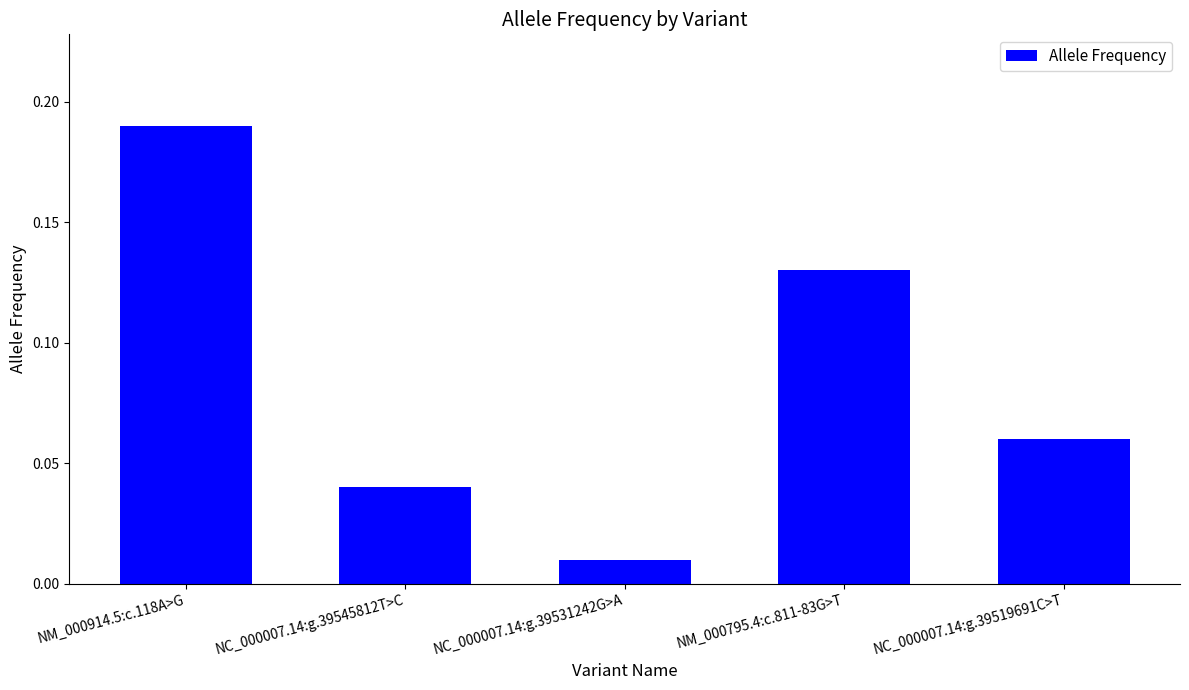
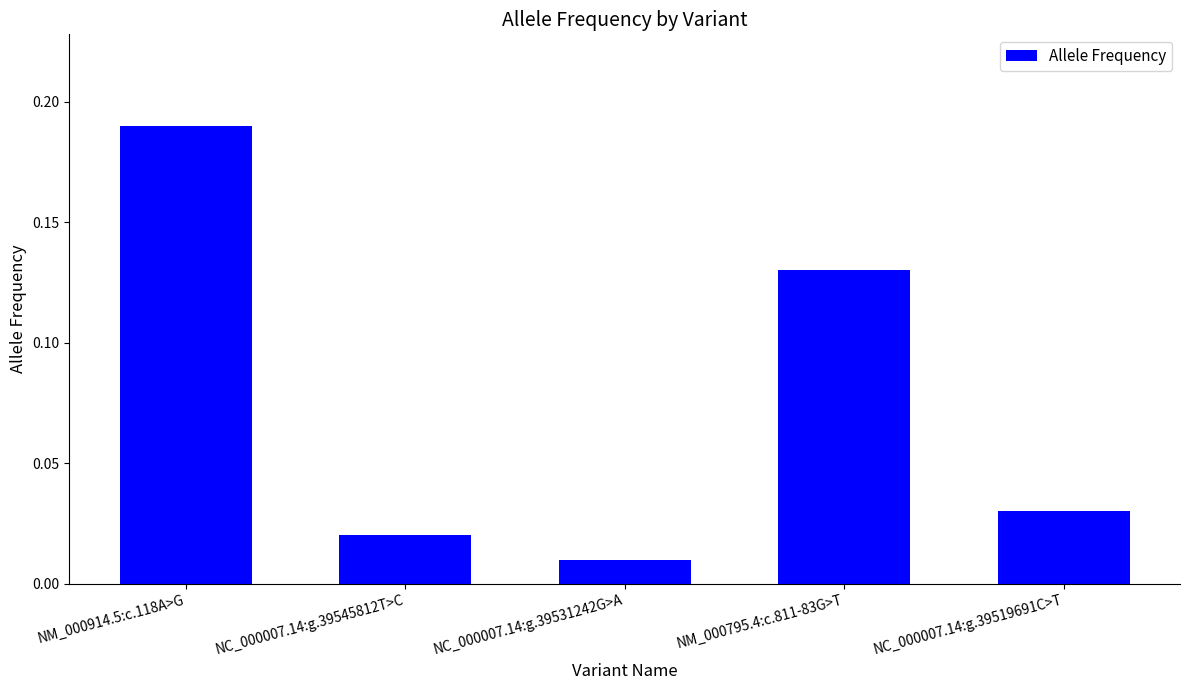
  {
    "NM_000914.5:c.118A>G": 0.19,
-   "NC_000007.14:g.39545812T>C": 0.04,
+   "NC_000007.14:g.39545812T>C": 0.02,
    "NC_000007.14:g.39531242G>A": 0.01,
    "NM_000795.4:c.811-83G>T": 0.13,
-   "NC_000007.14:g.39519691C>T": 0.06
+   "NC_000007.14:g.39519691C>T": 0.03
  }
